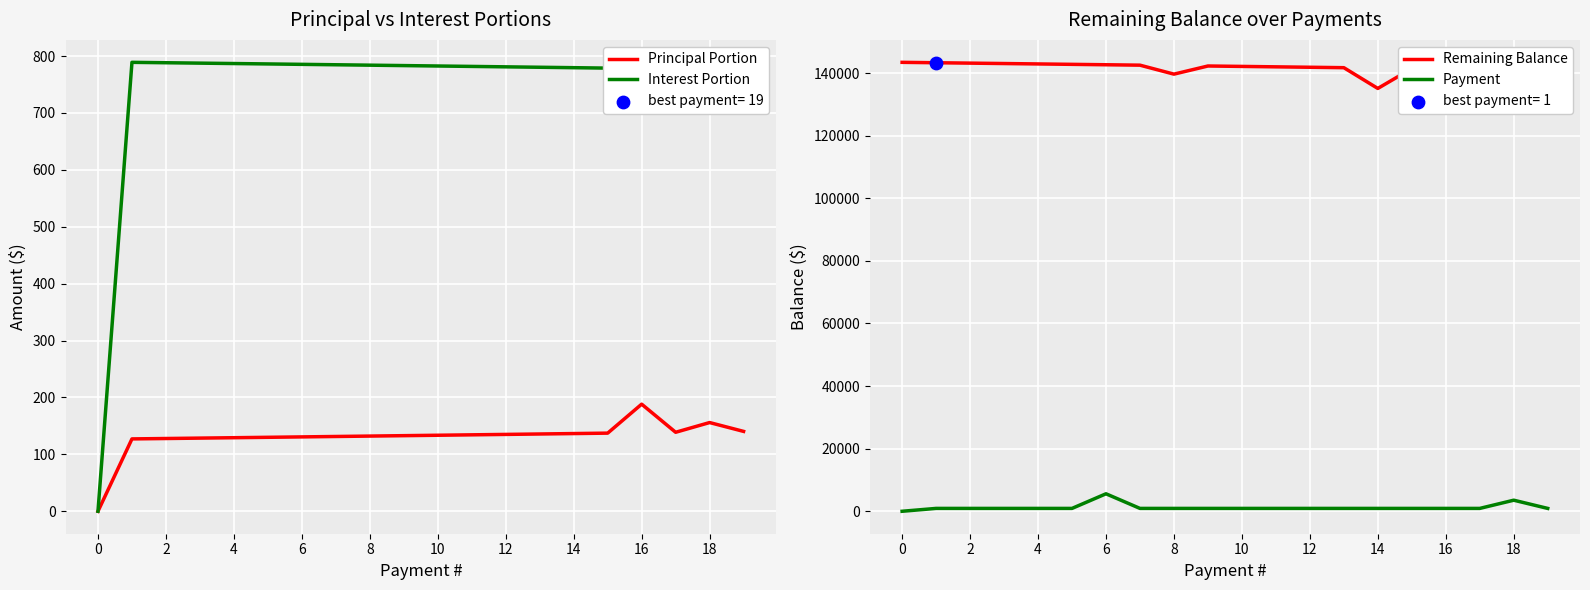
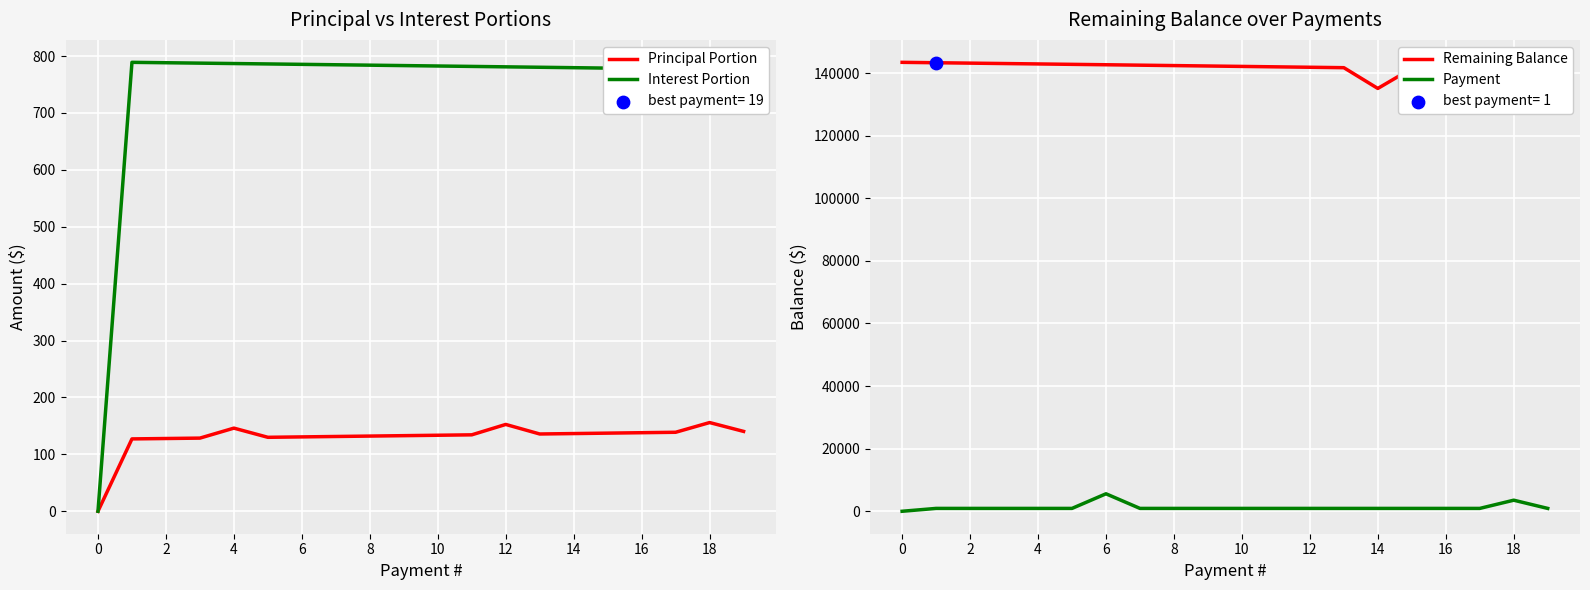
  {
    "Principal vs Interest Portions": {
      "Principal Portion": {
        "2": 130,
-       "4": 130,
+       "4": 150,
        "6": 130,
        "8": 130,
        "10": 130,
-       "12": 140,
+       "12": 150,
        "14": 140,
-       "16": 190,
+       "16": 140,
        "18": 160
      },
      "Interest Portion": {
        "2": 790,
        "4": 790,
        "6": 790,
        "8": 780,
        "10": 780,
        "12": 780,
        "14": 780
      }
    },
    "Remaining Balance over Payments": {
      "Remaining Balance": {
        "0": 143000,
        "2": 143000,
        "4": 143000,
        "6": 143000,
-       "8": 140000,
+       "8": 142000,
        "10": 142000,
        "12": 142000,
        "14": 135000
      },
      "Payment": {
        "0": 0,
        "2": 1000,
        "4": 1000,
        "6": 6000,
        "8": 1000,
        "10": 1000,
        "12": 1000,
        "14": 1000,
        "16": 1000,
        "18": 4000
      }
    }
  }
